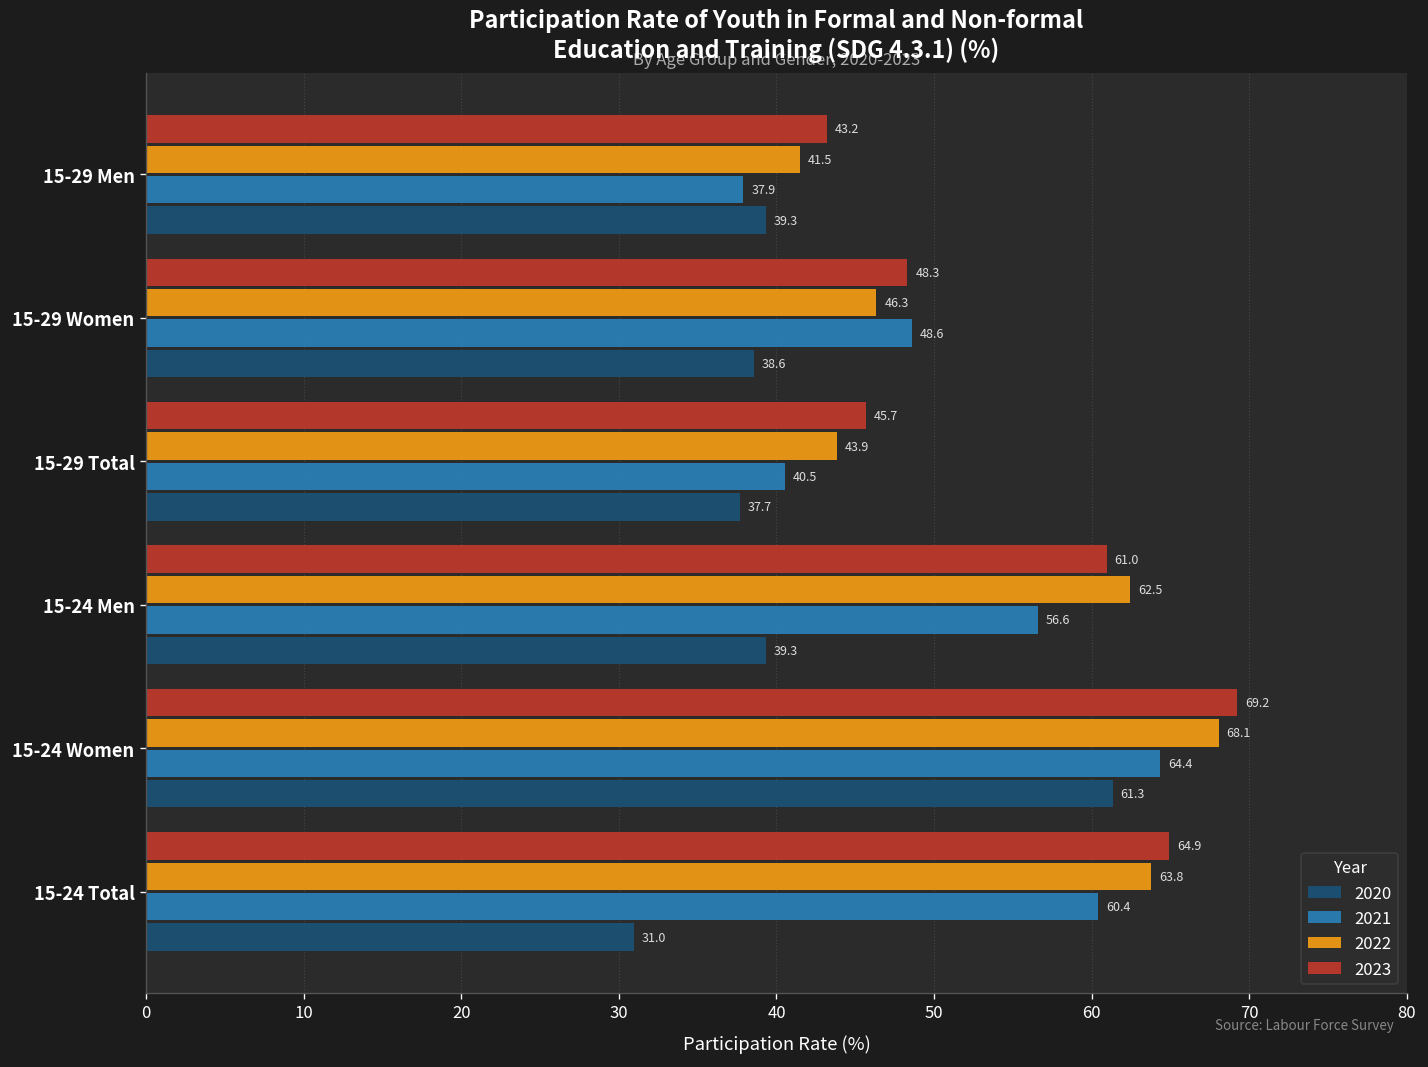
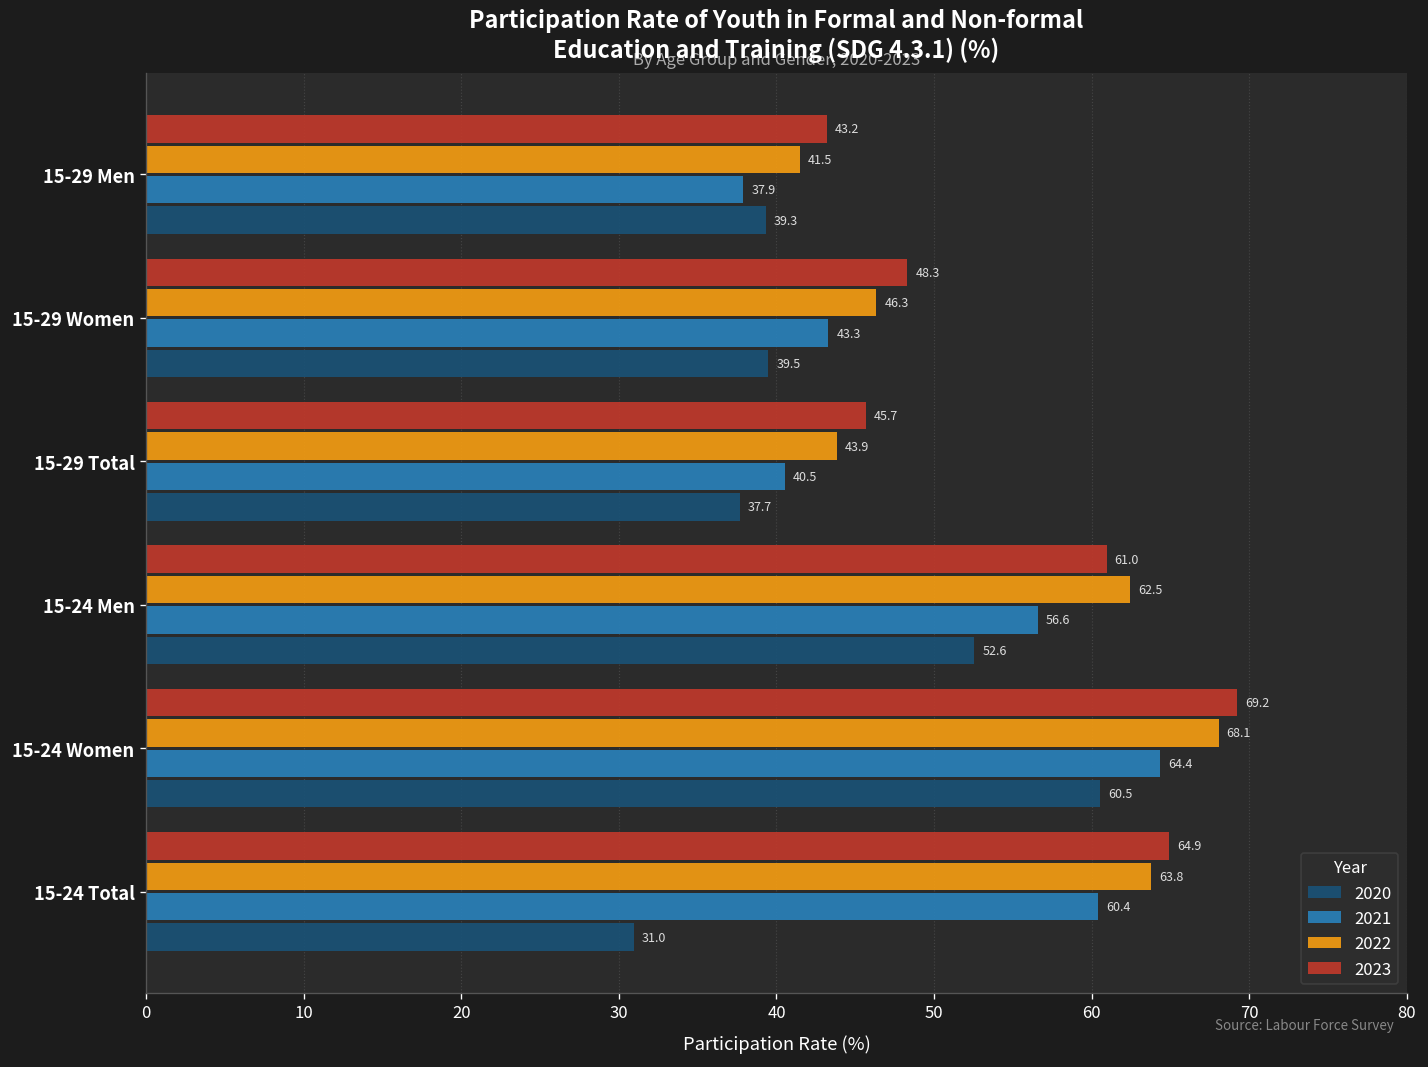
  {
    "2020": {
      "15-29 Men": 39.3,
-     "15-29 Women": 38.6,
+     "15-29 Women": 39.5,
      "15-29 Total": 37.7,
-     "15-24 Men": 39.3,
-     "15-24 Women": 61.3,
+     "15-24 Men": 52.6,
+     "15-24 Women": 60.5,
      "15-24 Total": 31.0
    },
    "2021": {
      "15-29 Men": 37.9,
-     "15-29 Women": 48.6,
+     "15-29 Women": 43.3,
      "15-29 Total": 40.5,
      "15-24 Men": 56.6,
      "15-24 Women": 64.4,
      "15-24 Total": 60.4
    },
    "2022": {
      "15-29 Men": 41.5,
      "15-29 Women": 46.3,
      "15-29 Total": 43.9,
      "15-24 Men": 62.5,
      "15-24 Women": 68.1,
      "15-24 Total": 63.8
    },
    "2023": {
      "15-29 Men": 43.2,
      "15-29 Women": 48.3,
      "15-29 Total": 45.7,
      "15-24 Men": 61.0,
      "15-24 Women": 69.2,
      "15-24 Total": 64.9
    }
  }
